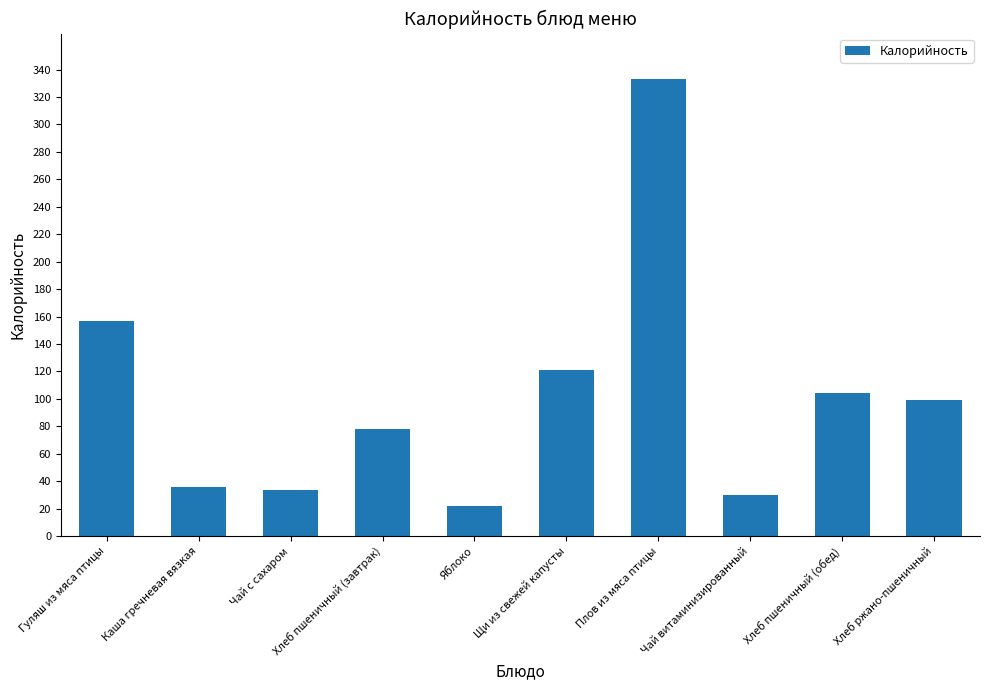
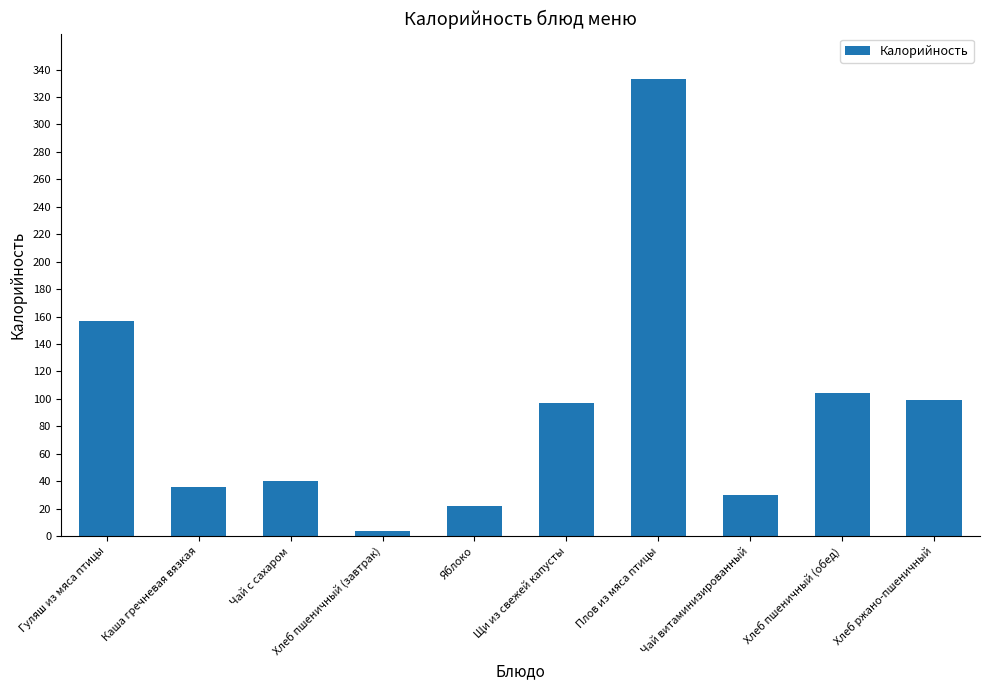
  {
    "Гуляш из мяса птицы": 156,
    "Каша гречневая вязкая": 36,
-   "Чай с сахаром": 33,
-   "Хлеб пшеничный (завтрак)": 78,
+   "Чай с сахаром": 40,
+   "Хлеб пшеничный (завтрак)": 4,
    "Яблоко": 22,
-   "Щи из свежей капусты": 121,
+   "Щи из свежей капусты": 97,
    "Плов из мяса птицы": 333,
    "Чай витаминизированный": 30,
    "Хлеб пшеничный (обед)": 104,
    "Хлеб ржано-пшеничный": 99
  }
